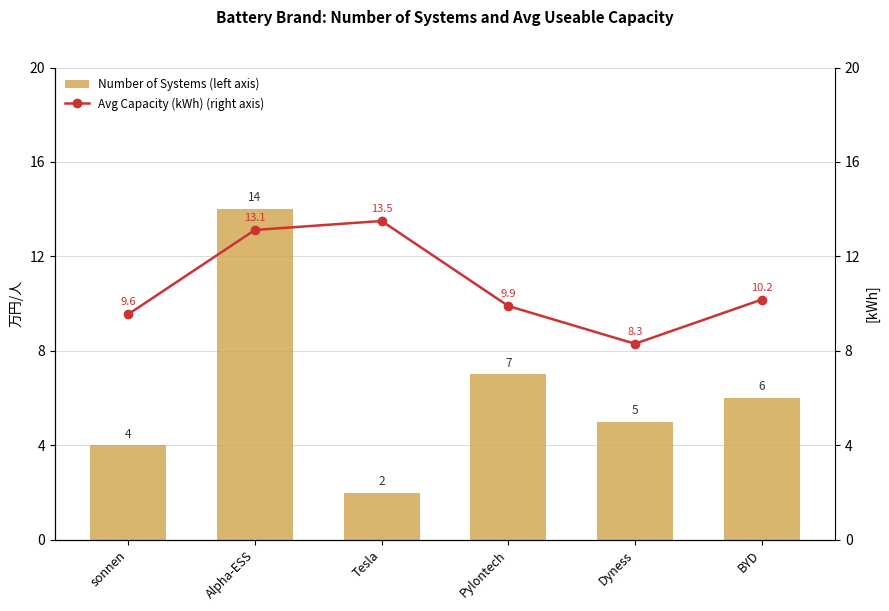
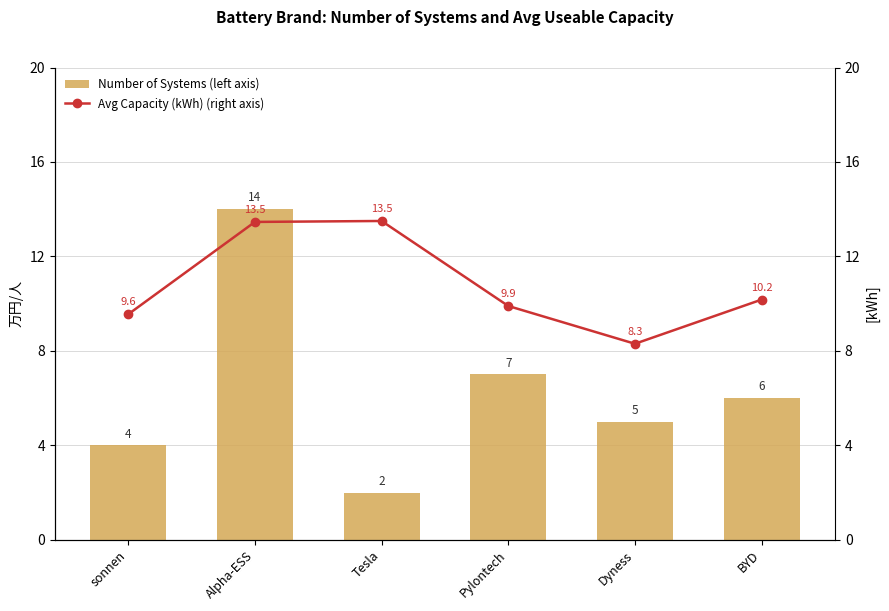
  {
    "Number of Systems (left axis)": {
      "sonnen": 4,
      "Alpha-ESS": 14,
      "Tesla": 2,
      "Pylontech": 7,
      "Dyness": 5,
      "BYD": 6
    },
    "Avg Capacity (kWh) (right axis)": {
      "sonnen": 9.6,
-     "Alpha-ESS": 13.1,
+     "Alpha-ESS": 13.5,
      "Tesla": 13.5,
      "Pylontech": 9.9,
      "Dyness": 8.3,
      "BYD": 10.2
    }
  }
